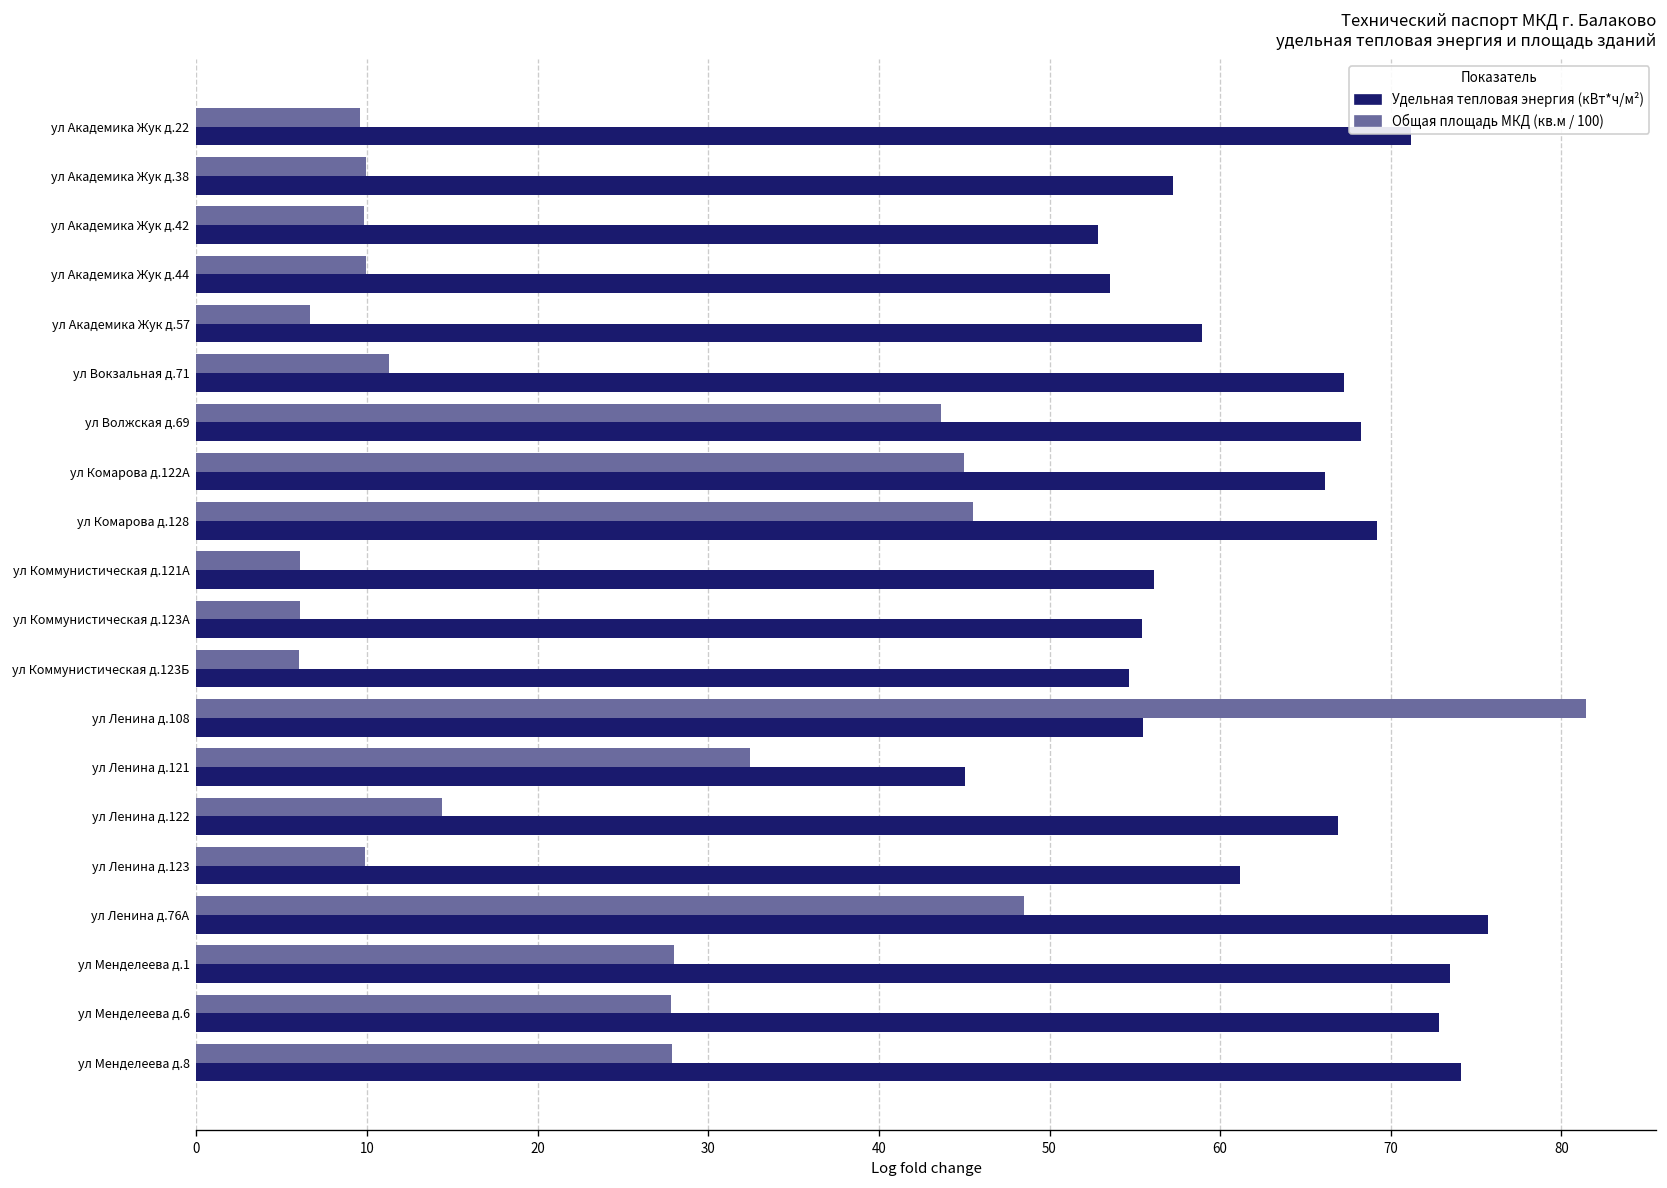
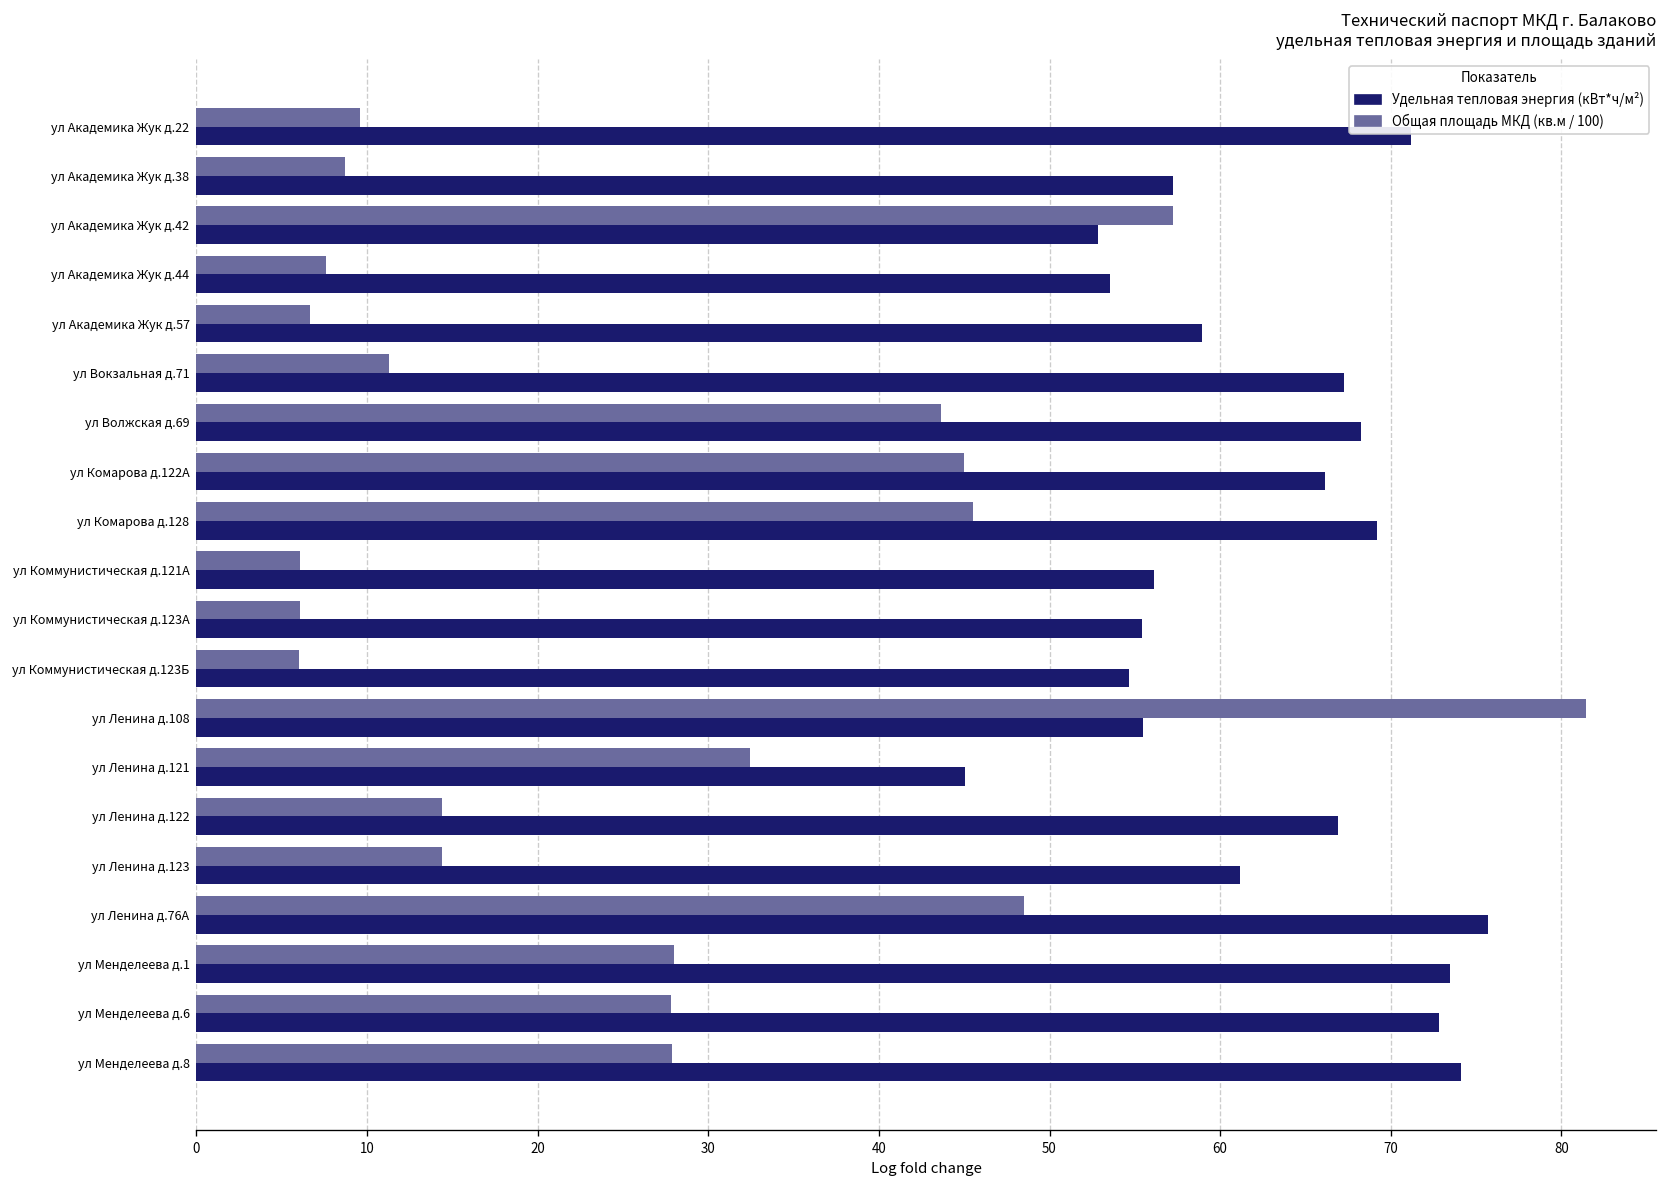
  {
    "Общая площадь МКД (кв.м / 100)": {
      "ул Академика Жук д.22": 9.6,
-     "ул Академика Жук д.38": 10.0,
-     "ул Академика Жук д.42": 9.8,
-     "ул Академика Жук д.44": 9.9,
+     "ул Академика Жук д.38": 8.7,
+     "ул Академика Жук д.42": 57.2,
+     "ул Академика Жук д.44": 7.6,
      "ул Академика Жук д.57": 6.6,
      "ул Вокзальная д.71": 11.3,
      "ул Волжская д.69": 43.6,
      "ул Комарова д.122А": 45.0,
      "ул Комарова д.128": 45.5,
      "ул Коммунистическая д.121А": 6.1,
      "ул Коммунистическая д.123А": 6.1,
      "ул Коммунистическая д.123Б": 6.0,
      "ул Ленина д.108": 81.5,
      "ул Ленина д.121": 32.4,
      "ул Ленина д.122": 14.4,
-     "ул Ленина д.123": 9.9,
+     "ул Ленина д.123": 14.4,
      "ул Ленина д.76А": 48.5,
      "ул Менделеева д.1": 28.0,
      "ул Менделеева д.6": 27.8,
      "ул Менделеева д.8": 27.9
    }
  }
